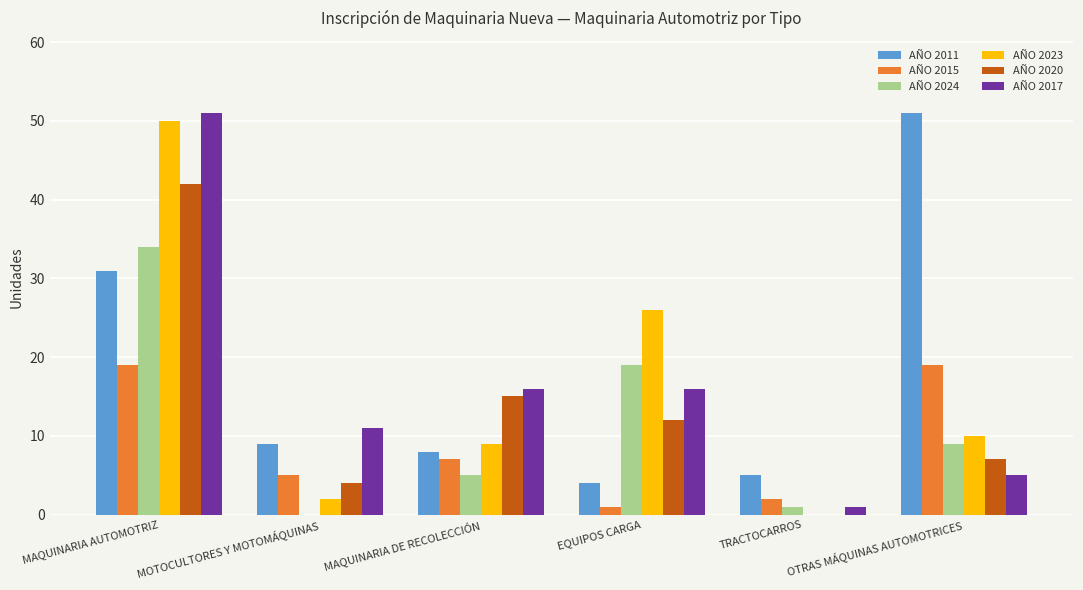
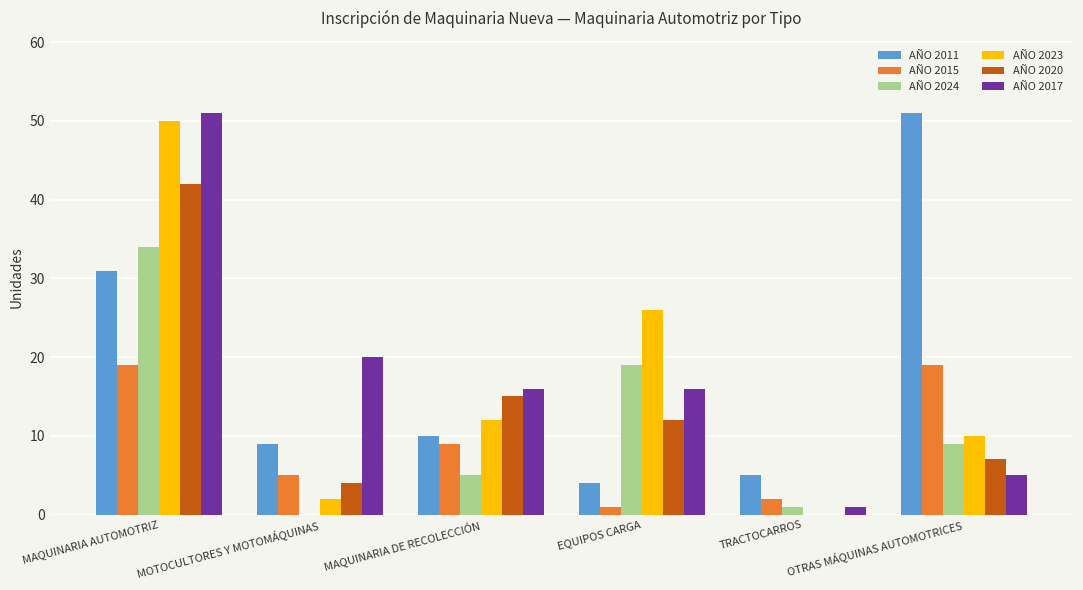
  {
    "AÑO 2011": {
      "MAQUINARIA AUTOMOTRIZ": 31,
      "MOTOCULTORES Y MOTOMÁQUINAS": 9,
-     "MAQUINARIA DE RECOLECCIÓN": 8,
+     "MAQUINARIA DE RECOLECCIÓN": 10,
      "EQUIPOS CARGA": 4,
      "TRACTOCARROS": 5,
      "OTRAS MÁQUINAS AUTOMOTRICES": 51
    },
    "AÑO 2015": {
      "MAQUINARIA AUTOMOTRIZ": 19,
      "MOTOCULTORES Y MOTOMÁQUINAS": 5,
-     "MAQUINARIA DE RECOLECCIÓN": 7,
+     "MAQUINARIA DE RECOLECCIÓN": 9,
      "EQUIPOS CARGA": 1,
      "TRACTOCARROS": 2,
      "OTRAS MÁQUINAS AUTOMOTRICES": 19
    },
    "AÑO 2024": {
      "MAQUINARIA AUTOMOTRIZ": 34,
      "MOTOCULTORES Y MOTOMÁQUINAS": 0,
      "MAQUINARIA DE RECOLECCIÓN": 5,
      "EQUIPOS CARGA": 19,
      "TRACTOCARROS": 1,
      "OTRAS MÁQUINAS AUTOMOTRICES": 9
    },
    "AÑO 2023": {
      "MAQUINARIA AUTOMOTRIZ": 50,
      "MOTOCULTORES Y MOTOMÁQUINAS": 2,
-     "MAQUINARIA DE RECOLECCIÓN": 9,
+     "MAQUINARIA DE RECOLECCIÓN": 12,
      "EQUIPOS CARGA": 26,
      "TRACTOCARROS": 0,
      "OTRAS MÁQUINAS AUTOMOTRICES": 10
    },
    "AÑO 2020": {
      "MAQUINARIA AUTOMOTRIZ": 42,
      "MOTOCULTORES Y MOTOMÁQUINAS": 4,
      "MAQUINARIA DE RECOLECCIÓN": 15,
      "EQUIPOS CARGA": 12,
      "TRACTOCARROS": 0,
      "OTRAS MÁQUINAS AUTOMOTRICES": 7
    },
    "AÑO 2017": {
      "MAQUINARIA AUTOMOTRIZ": 51,
-     "MOTOCULTORES Y MOTOMÁQUINAS": 11,
+     "MOTOCULTORES Y MOTOMÁQUINAS": 20,
      "MAQUINARIA DE RECOLECCIÓN": 16,
      "EQUIPOS CARGA": 16,
      "TRACTOCARROS": 1,
      "OTRAS MÁQUINAS AUTOMOTRICES": 5
    }
  }
